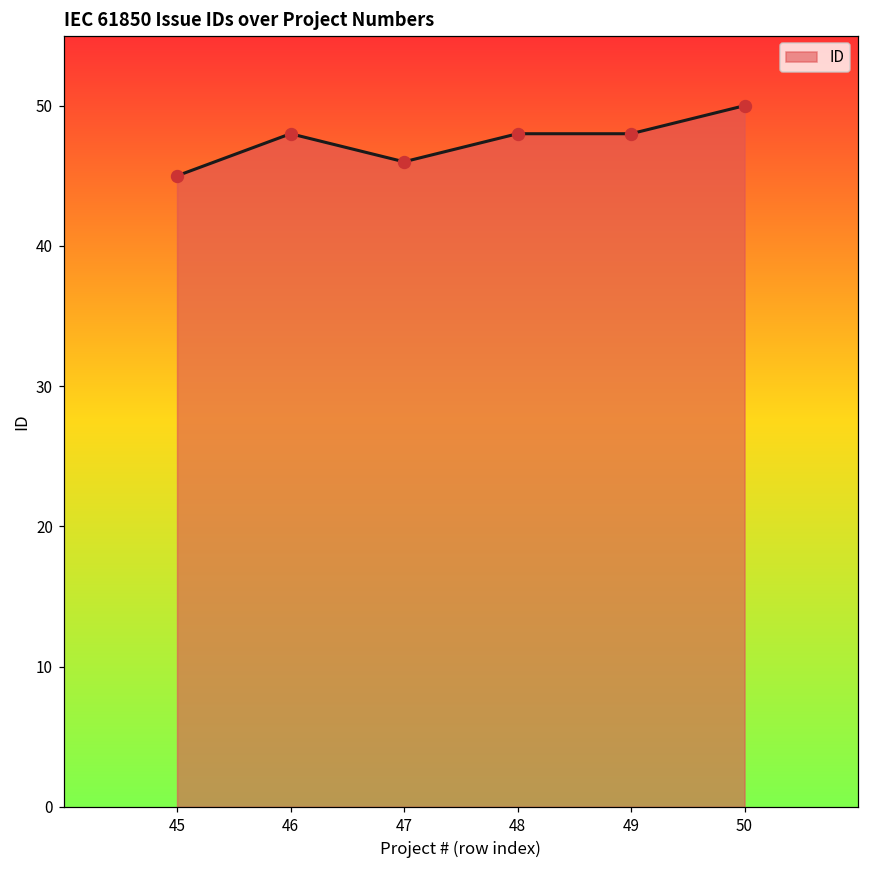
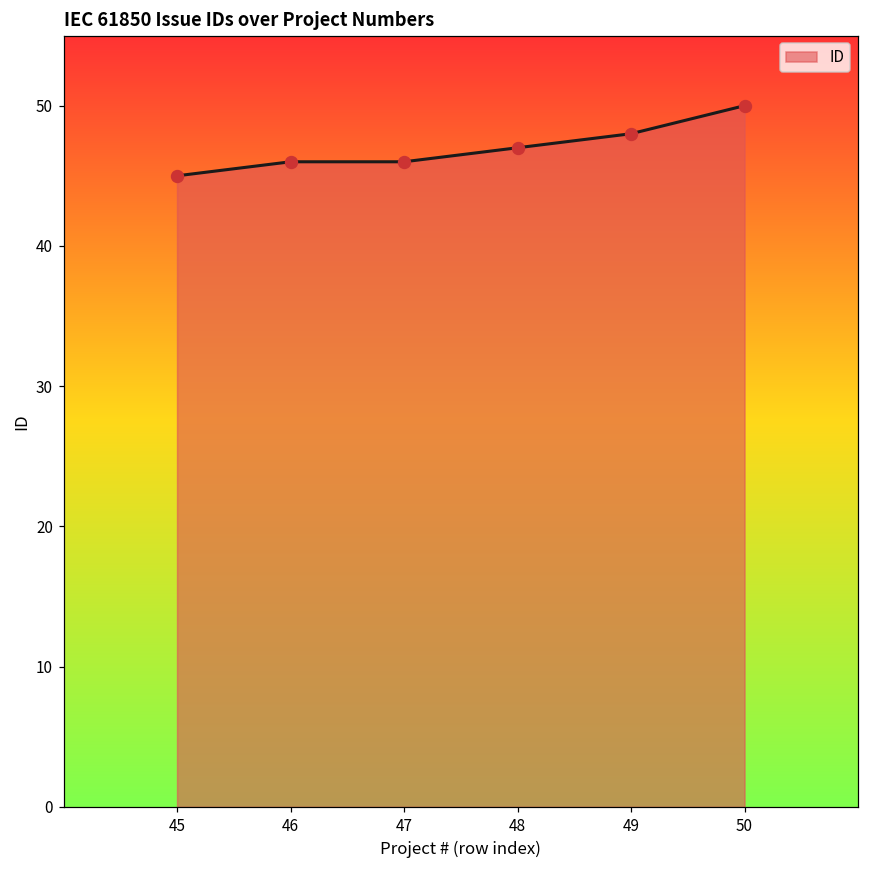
  {
    "45": 45,
-   "46": 48,
+   "46": 46,
    "47": 46,
-   "48": 48,
+   "48": 47,
    "49": 48,
    "50": 50
  }
